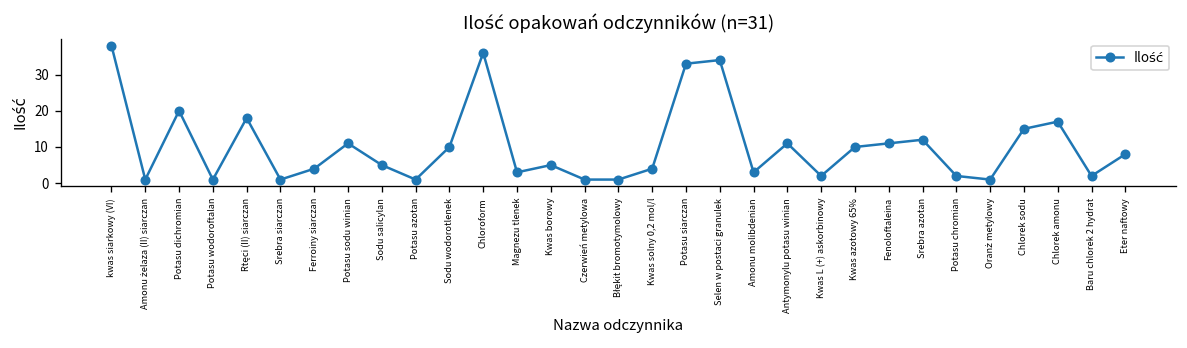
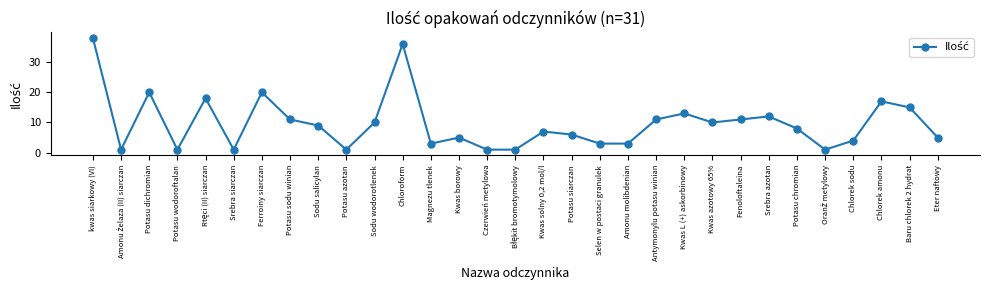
  {
    "kwas siarkowy (VI)": 38,
    "Amonu żelaza (II) siarczan": 1,
    "Potasu dichromian": 20,
    "Potasu wodoroftalan": 1,
    "Rtęci (II) siarczan": 18,
    "Srebra siarczan": 1,
-   "Ferroiny siarczan": 4,
+   "Ferroiny siarczan": 20,
    "Potasu sodu winian": 11,
-   "Sodu salicylan": 5,
+   "Sodu salicylan": 9,
    "Potasu azotan": 1,
    "Sodu wodorotlenek": 10,
    "Chloroform": 36,
    "Magnezu tlenek": 3,
    "Kwas borowy": 5,
    "Czerwień metylowa": 1,
    "Błękit bromotymolowy": 1,
-   "Kwas solny 0,2 mol/l": 4,
-   "Potasu siarczan": 33,
-   "Selen w postaci granulek": 34,
+   "Kwas solny 0,2 mol/l": 7,
+   "Potasu siarczan": 6,
+   "Selen w postaci granulek": 3,
    "Amonu molibdenian": 3,
    "Antymonylu potasu winian": 11,
-   "Kwas L (+) askorbinowy": 2,
+   "Kwas L (+) askorbinowy": 13,
    "Kwas azotowy 65%": 10,
    "Fenoloftaleina": 11,
    "Srebra azotan": 12,
-   "Potasu chromian": 2,
+   "Potasu chromian": 8,
    "Oranż metylowy": 1,
-   "Chlorek sodu": 15,
+   "Chlorek sodu": 4,
    "Chlorek amonu": 17,
-   "Baru chlorek 2 hydrat": 2,
-   "Eter naftowy": 8
+   "Baru chlorek 2 hydrat": 15,
+   "Eter naftowy": 5
  }
